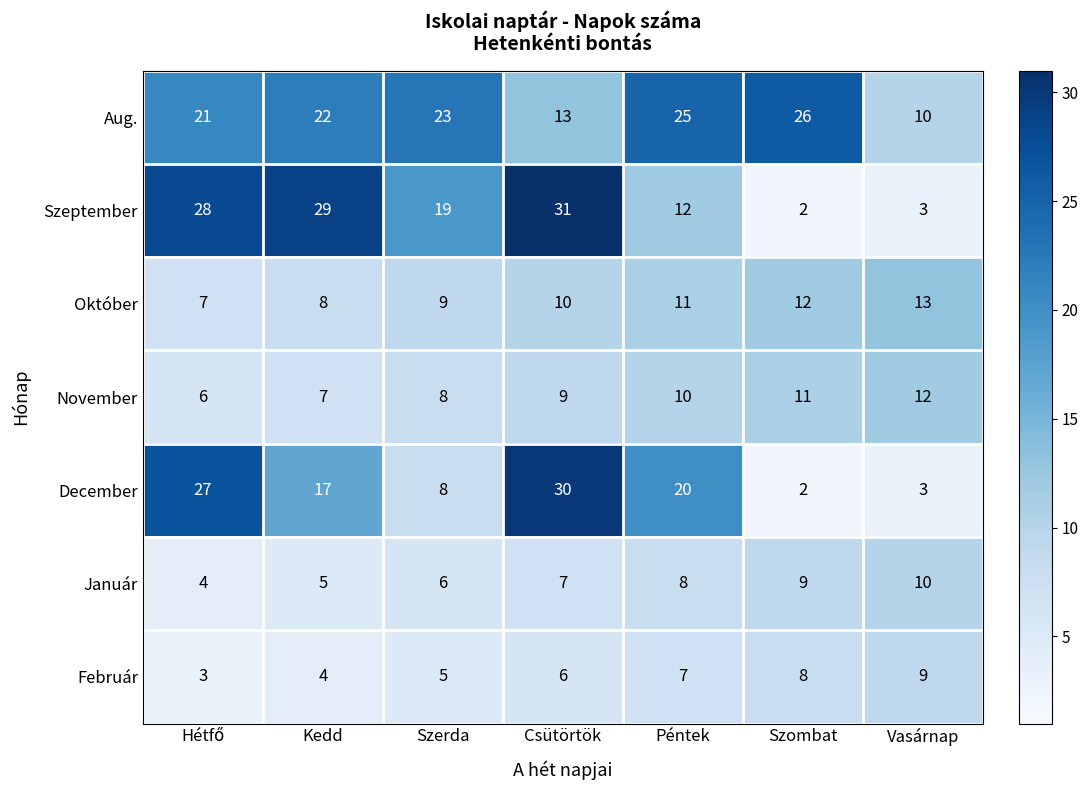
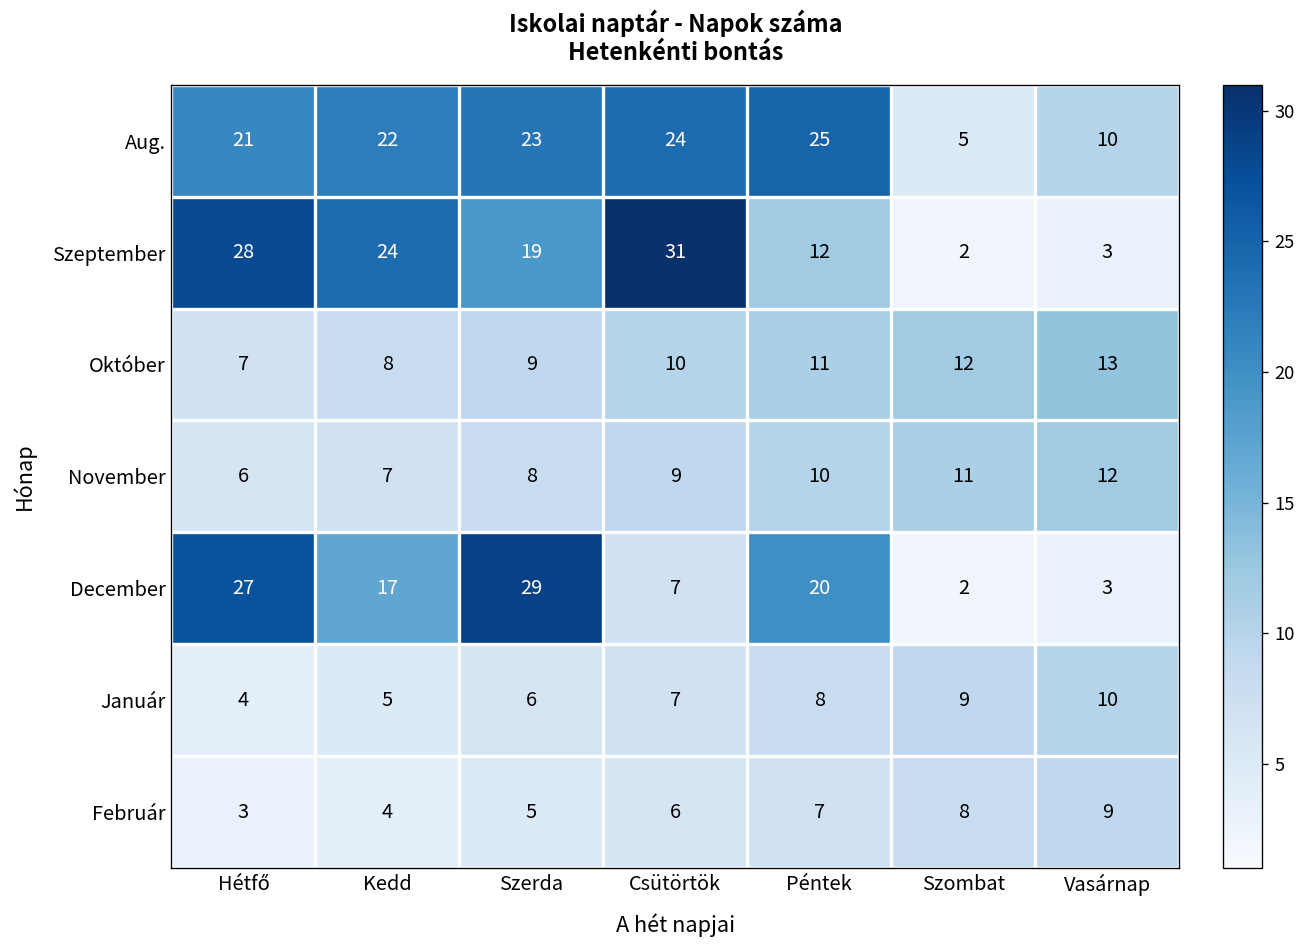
  {
    "Aug.": {
      "Hétfő": 21,
      "Kedd": 22,
      "Szerda": 23,
-     "Csütörtök": 13,
+     "Csütörtök": 24,
      "Péntek": 25,
-     "Szombat": 26,
+     "Szombat": 5,
      "Vasárnap": 10
    },
    "Szeptember": {
      "Hétfő": 28,
-     "Kedd": 29,
+     "Kedd": 24,
      "Szerda": 19,
      "Csütörtök": 31,
      "Péntek": 12,
      "Szombat": 2,
      "Vasárnap": 3
    },
    "Október": {
      "Hétfő": 7,
      "Kedd": 8,
      "Szerda": 9,
      "Csütörtök": 10,
      "Péntek": 11,
      "Szombat": 12,
      "Vasárnap": 13
    },
    "November": {
      "Hétfő": 6,
      "Kedd": 7,
      "Szerda": 8,
      "Csütörtök": 9,
      "Péntek": 10,
      "Szombat": 11,
      "Vasárnap": 12
    },
    "December": {
      "Hétfő": 27,
      "Kedd": 17,
-     "Szerda": 8,
-     "Csütörtök": 30,
+     "Szerda": 29,
+     "Csütörtök": 7,
      "Péntek": 20,
      "Szombat": 2,
      "Vasárnap": 3
    },
    "Január": {
      "Hétfő": 4,
      "Kedd": 5,
      "Szerda": 6,
      "Csütörtök": 7,
      "Péntek": 8,
      "Szombat": 9,
      "Vasárnap": 10
    },
    "Február": {
      "Hétfő": 3,
      "Kedd": 4,
      "Szerda": 5,
      "Csütörtök": 6,
      "Péntek": 7,
      "Szombat": 8,
      "Vasárnap": 9
    }
  }
